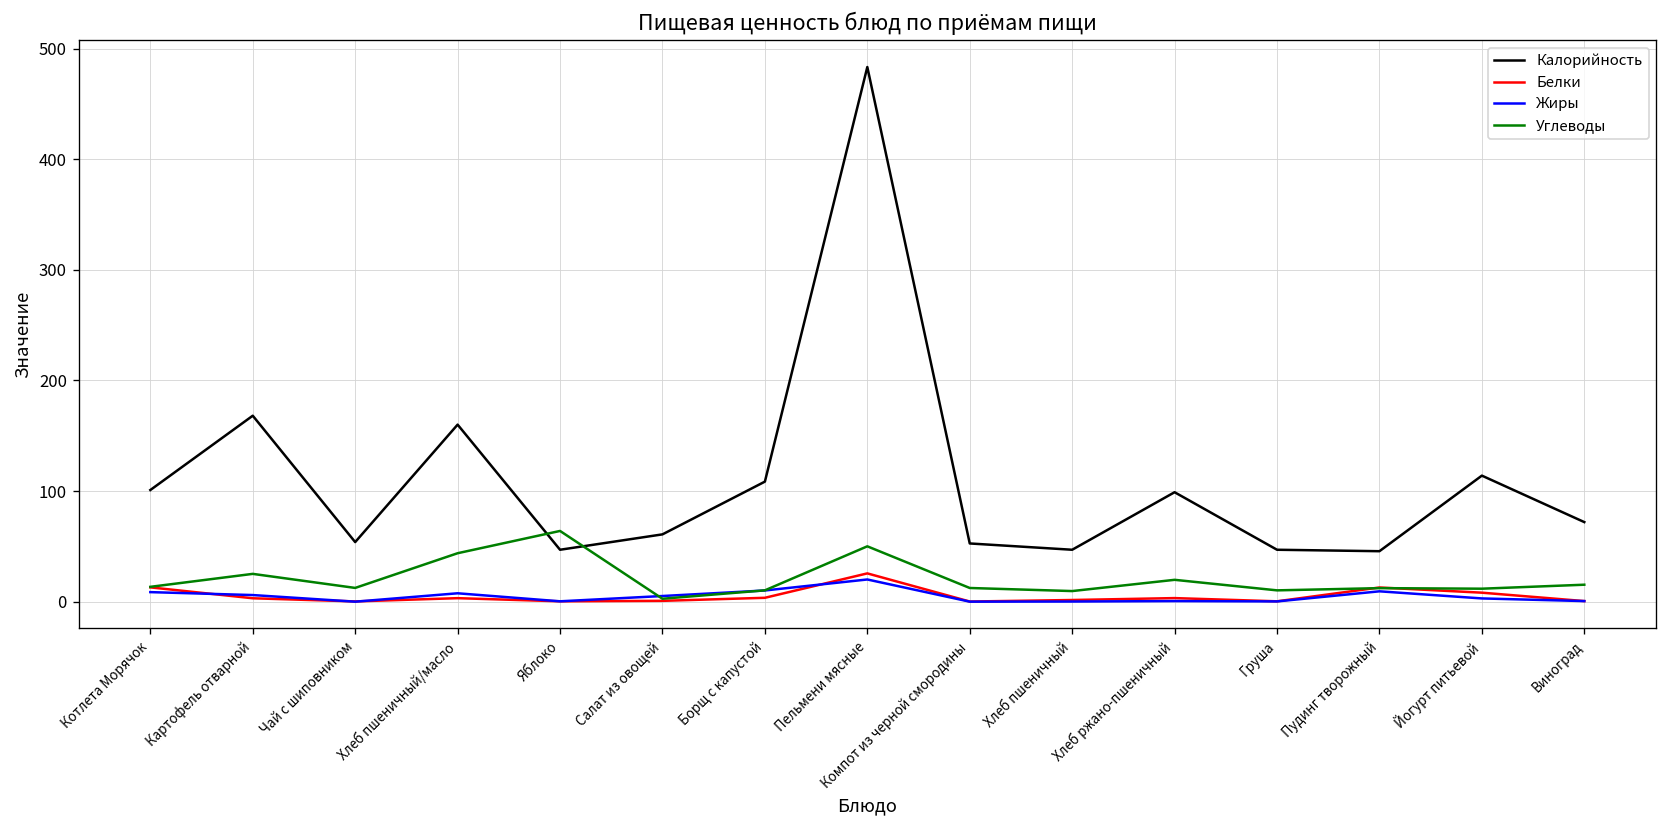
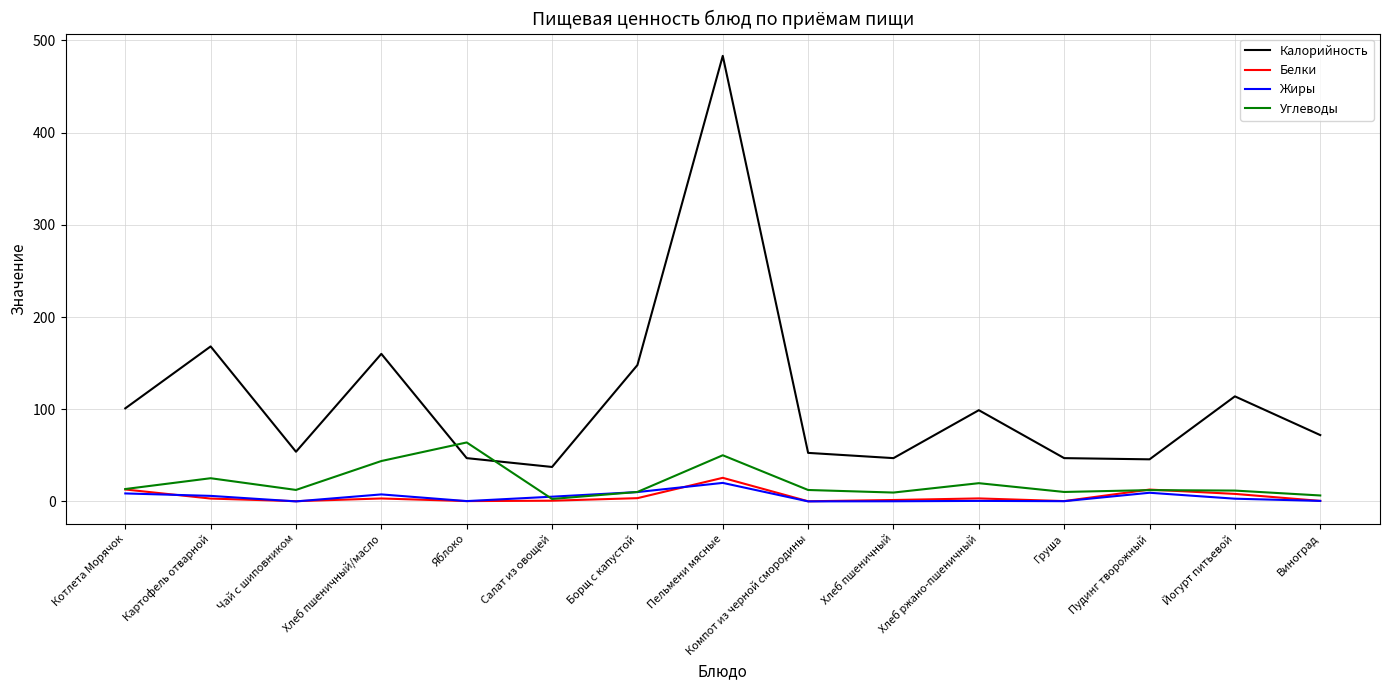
  {
    "Калорийность": {
      "Котлета Морячок": 100,
      "Картофель отварной": 170,
      "Чай с шиповником": 50,
      "Хлеб пшеничный/масло": 160,
      "Яблоко": 50,
-     "Салат из овощей": 60,
-     "Борщ с капустой": 110,
+     "Салат из овощей": 40,
+     "Борщ с капустой": 150,
      "Пельмени мясные": 480,
      "Компот из черной смородины": 50,
      "Хлеб пшеничный": 50,
      "Хлеб ржано-пшеничный": 100,
      "Груша": 50,
      "Пудинг творожный": 50,
      "Йогурт питьевой": 110,
      "Виноград": 70
    },
    "Белки": {
      "Картофель отварной": 0,
      "Хлеб пшеничный/масло": 0,
      "Борщ с капустой": 0,
      "Пельмени мясные": 30,
      "Йогурт питьевой": 10
    },
    "Жиры": {
      "Котлета Морячок": 10,
      "Картофель отварной": 10,
      "Хлеб пшеничный/масло": 10,
      "Пельмени мясные": 20,
      "Пудинг творожный": 10,
      "Йогурт питьевой": 0
    },
    "Углеводы": {
      "Картофель отварной": 30,
      "Чай с шиповником": 10,
      "Хлеб пшеничный/масло": 40,
      "Яблоко": 60,
      "Пельмени мясные": 50,
      "Компот из черной смородины": 10,
      "Хлеб пшеничный": 10,
      "Хлеб ржано-пшеничный": 20,
      "Груша": 10,
      "Йогурт питьевой": 10,
-     "Виноград": 20
+     "Виноград": 10
    }
  }
